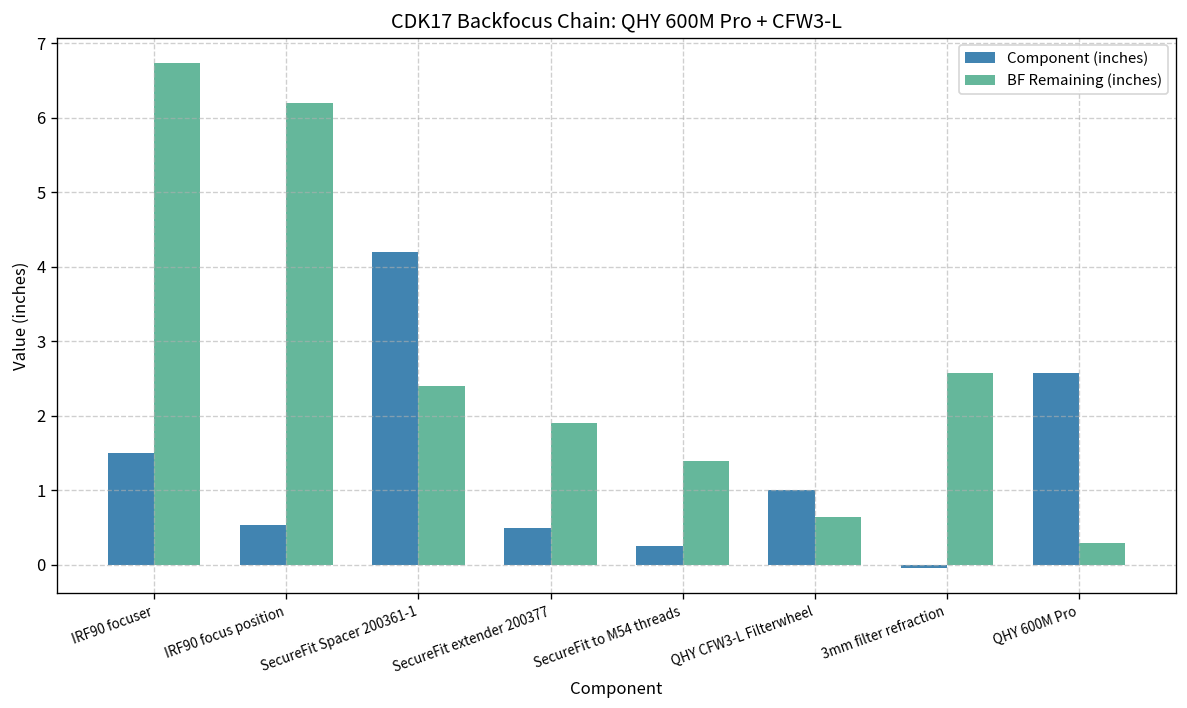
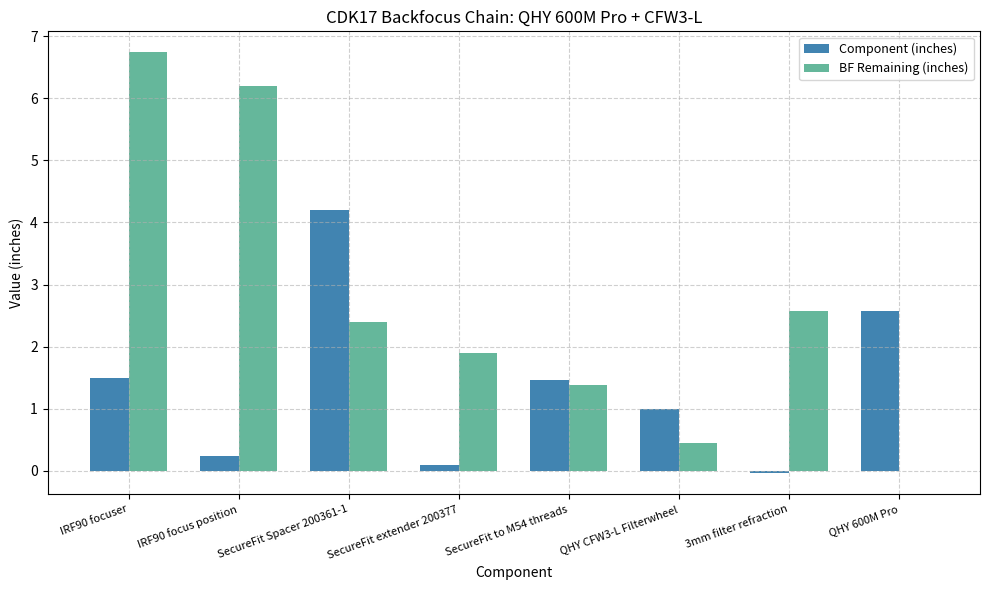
  {
    "Component (inches)": {
      "IRF90 focuser": 1.5,
-     "IRF90 focus position": 0.5,
+     "IRF90 focus position": 0.2,
      "SecureFit Spacer 200361-1": 4.2,
-     "SecureFit extender 200377": 0.5,
-     "SecureFit to M54 threads": 0.3,
+     "SecureFit extender 200377": 0.1,
+     "SecureFit to M54 threads": 1.5,
      "QHY CFW3-L Filterwheel": 1.0,
      "QHY 600M Pro": 2.6
    },
    "BF Remaining (inches)": {
      "IRF90 focuser": 6.7,
      "IRF90 focus position": 6.2,
      "SecureFit Spacer 200361-1": 2.4,
      "SecureFit extender 200377": 1.9,
      "SecureFit to M54 threads": 1.4,
-     "QHY CFW3-L Filterwheel": 0.7,
+     "QHY CFW3-L Filterwheel": 0.5,
      "3mm filter refraction": 2.6,
-     "QHY 600M Pro": 0.3
+     "QHY 600M Pro": 0.0
    }
  }
